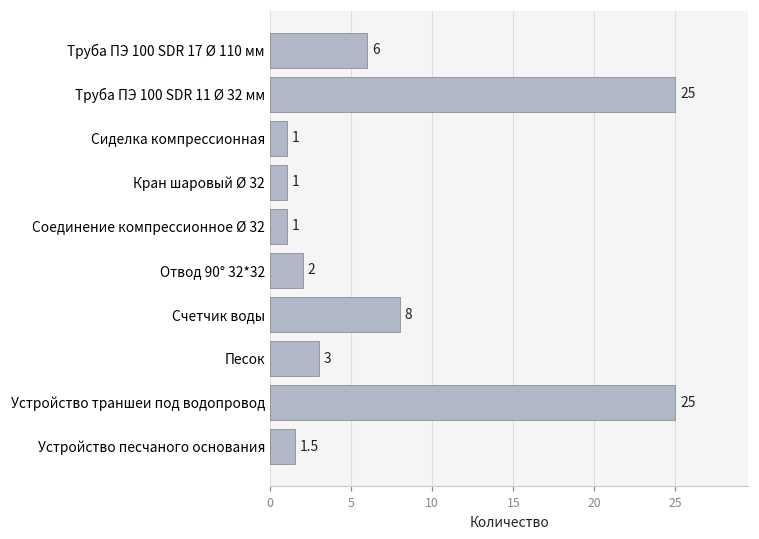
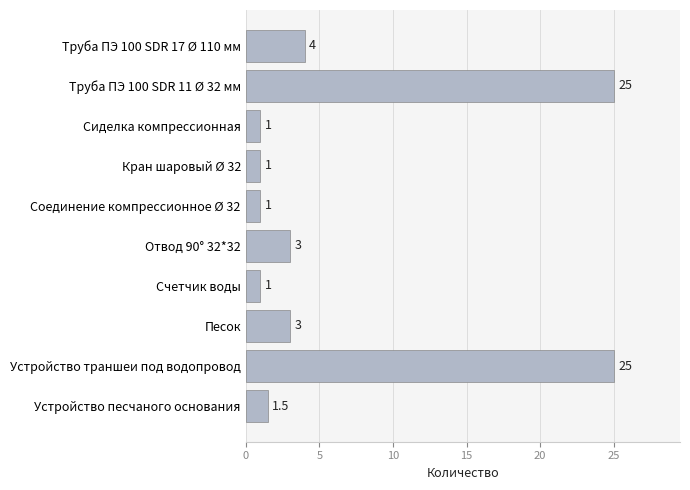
  {
-   "Труба ПЭ 100 SDR 17 Ø 110 мм": 6,
+   "Труба ПЭ 100 SDR 17 Ø 110 мм": 4,
    "Труба ПЭ 100 SDR 11 Ø 32 мм": 25,
    "Сиделка компрессионная": 1,
    "Кран шаровый Ø 32": 1,
    "Соединение компрессионное Ø 32": 1,
-   "Отвод 90° 32*32": 2,
-   "Счетчик воды": 8,
+   "Отвод 90° 32*32": 3,
+   "Счетчик воды": 1,
    "Песок": 3,
    "Устройство траншеи под водопровод": 25,
    "Устройство песчаного основания": 1.5
  }
